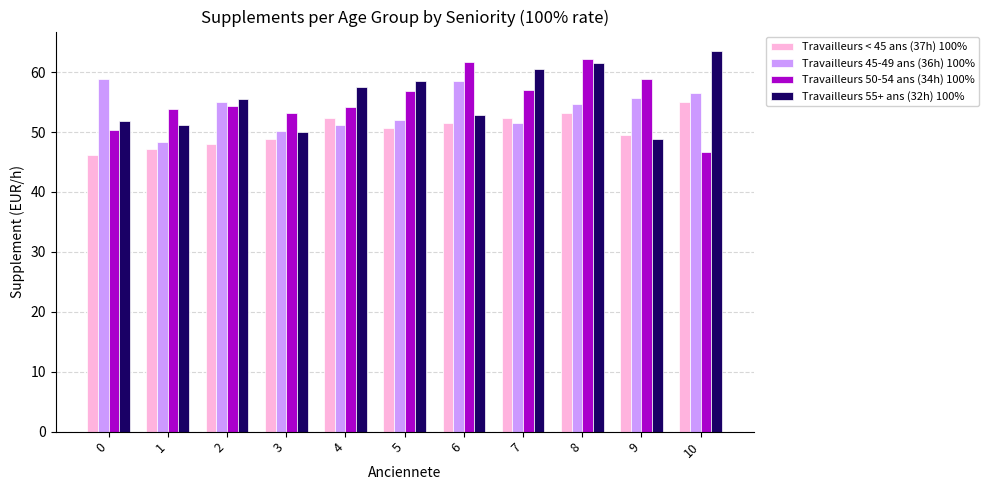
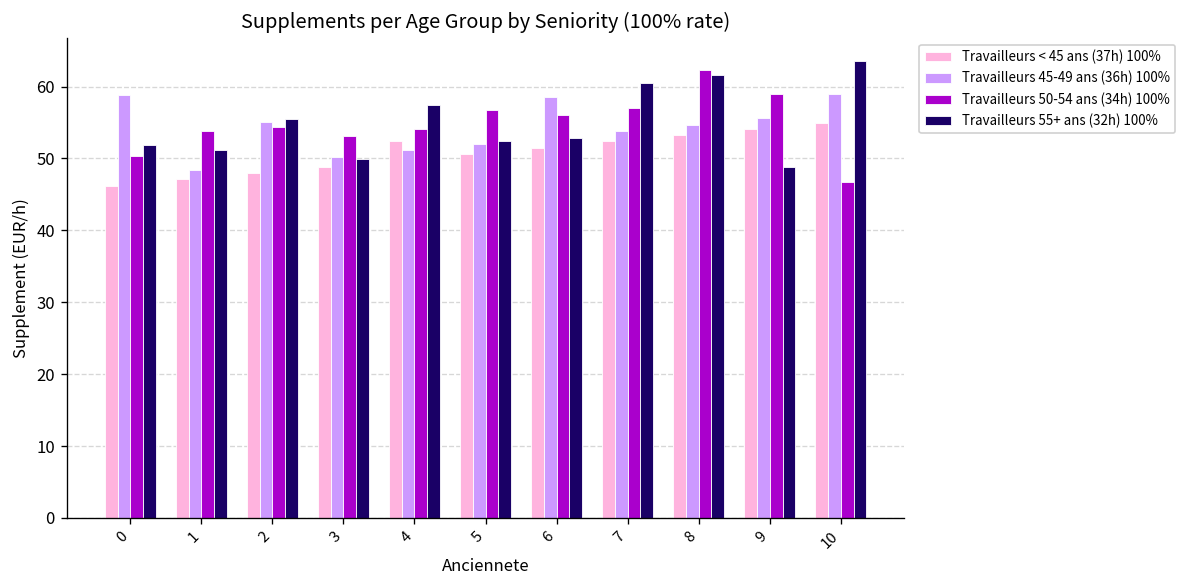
  {
    "Travailleurs < 45 ans (37h) 100%": {
      "0": 46,
      "1": 47,
      "2": 48,
      "3": 49,
      "4": 52,
      "5": 51,
      "6": 51,
      "7": 52,
      "8": 53,
-     "9": 50,
+     "9": 54,
      "10": 55
    },
    "Travailleurs 45-49 ans (36h) 100%": {
      "0": 59,
      "1": 48,
      "2": 55,
      "3": 50,
      "4": 51,
      "5": 52,
      "6": 59,
-     "7": 52,
+     "7": 54,
      "8": 55,
      "9": 56,
-     "10": 57
+     "10": 59
    },
    "Travailleurs 50-54 ans (34h) 100%": {
      "0": 50,
      "1": 54,
      "2": 54,
      "3": 53,
      "4": 54,
      "5": 57,
-     "6": 62,
+     "6": 56,
      "7": 57,
      "8": 62,
      "9": 59,
      "10": 47
    },
    "Travailleurs 55+ ans (32h) 100%": {
      "0": 52,
      "1": 51,
      "2": 55,
      "3": 50,
      "4": 57,
-     "5": 59,
+     "5": 52,
      "6": 53,
      "7": 61,
      "8": 62,
      "9": 49,
      "10": 64
    }
  }
